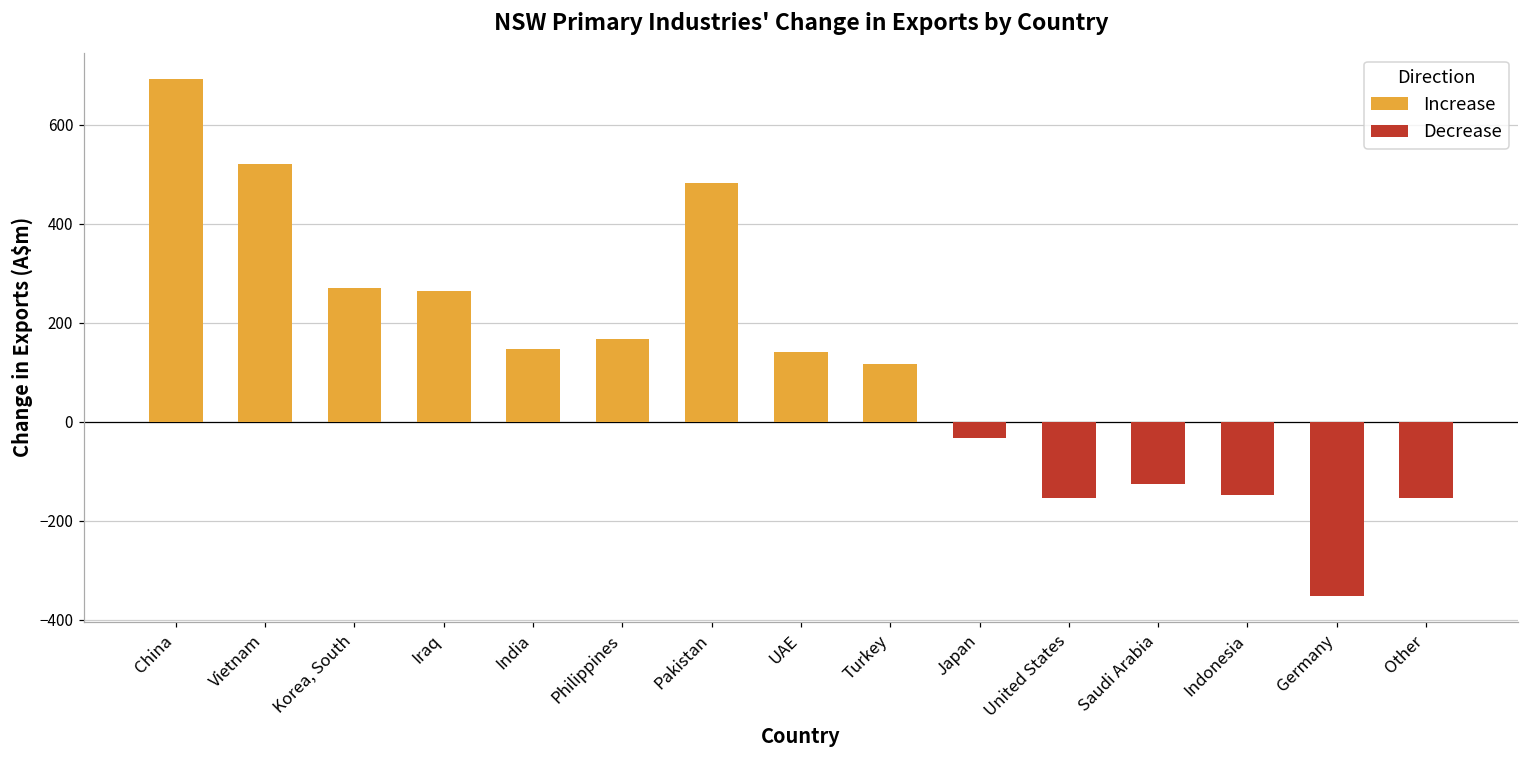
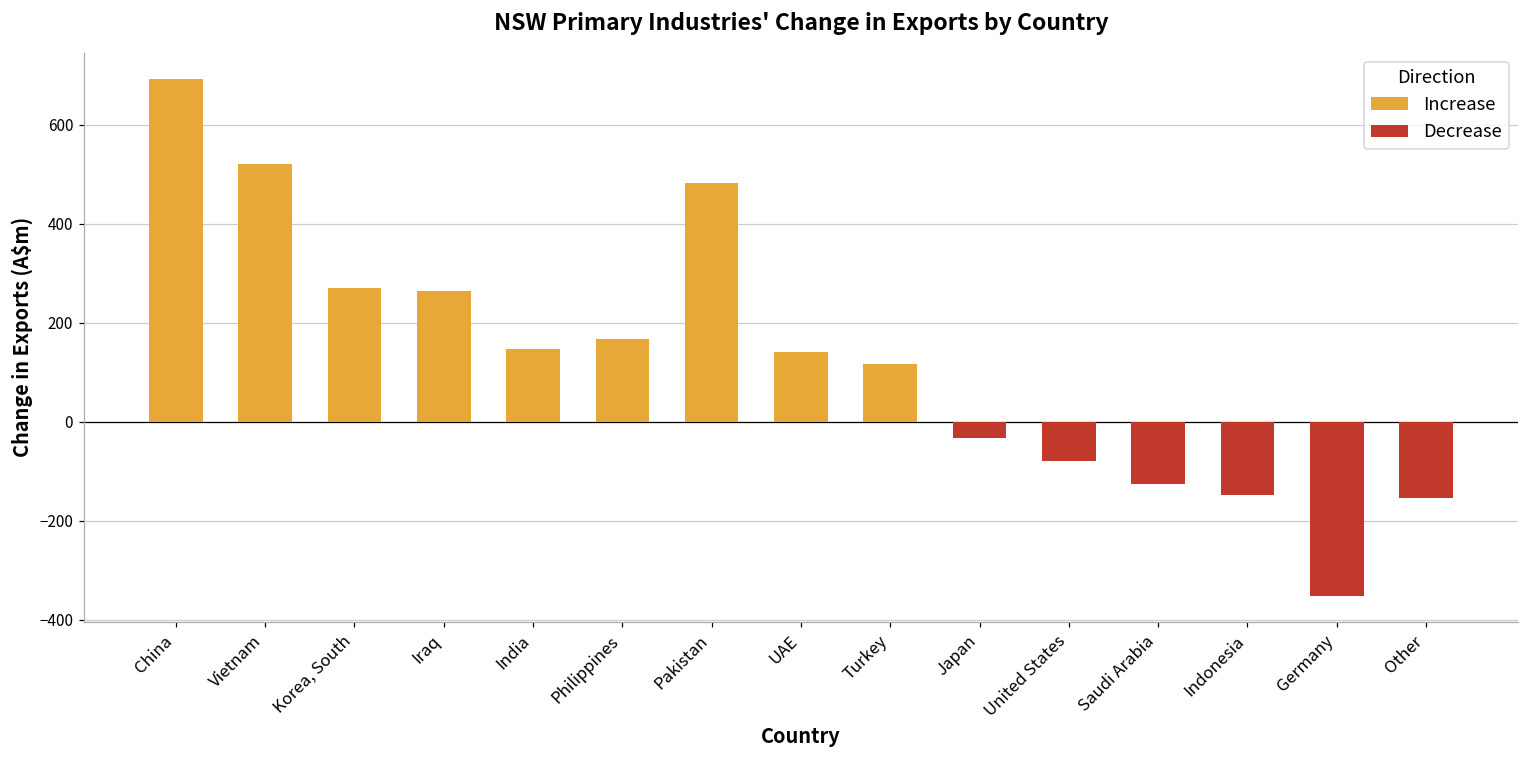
  {
    "Increase": {
      "China": 690,
      "Vietnam": 520,
      "Korea, South": 270,
      "Iraq": 260,
      "India": 150,
      "Philippines": 170,
      "Pakistan": 480,
      "UAE": 140,
      "Turkey": 120
    },
    "Decrease": {
      "Japan": -30,
-     "United States": -150,
+     "United States": -80,
      "Saudi Arabia": -130,
      "Indonesia": -150,
      "Germany": -350,
      "Other": -150
    }
  }
